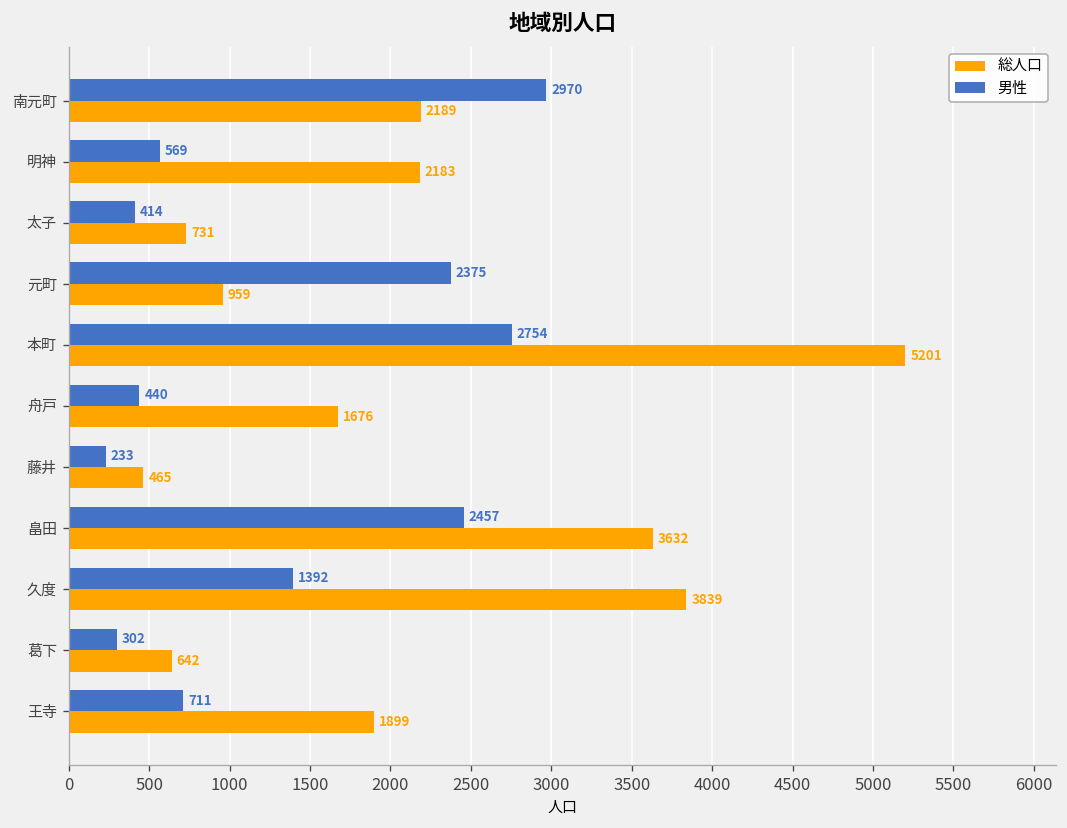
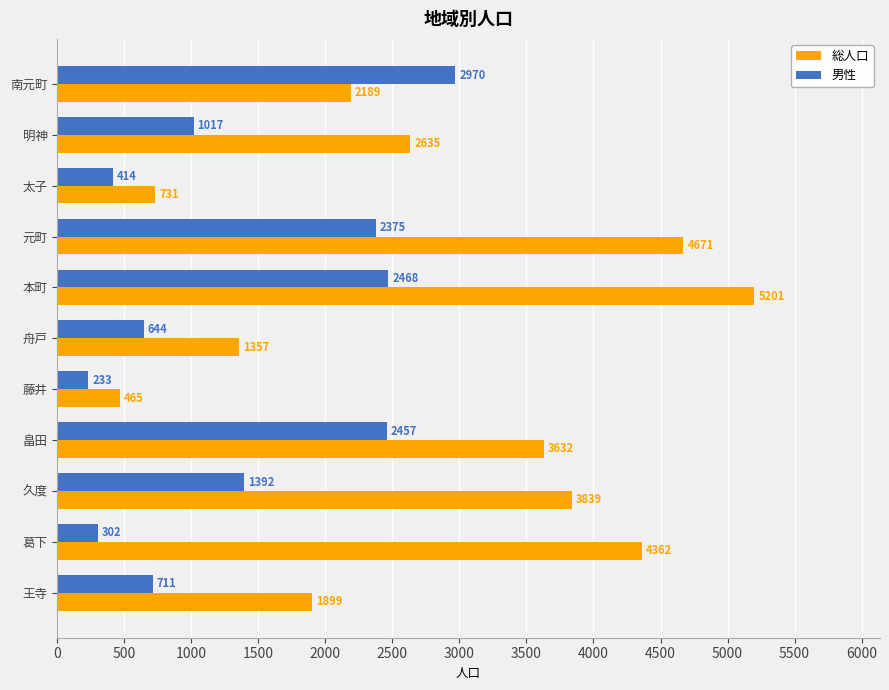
  {
    "総人口": {
      "南元町": 2189,
-     "明神": 2183,
+     "明神": 2635,
      "太子": 731,
-     "元町": 959,
+     "元町": 4671,
      "本町": 5201,
-     "舟戸": 1676,
+     "舟戸": 1357,
      "藤井": 465,
      "畠田": 3632,
      "久度": 3839,
-     "葛下": 642,
+     "葛下": 4362,
      "王寺": 1899
    },
    "男性": {
      "南元町": 2970,
-     "明神": 569,
+     "明神": 1017,
      "太子": 414,
      "元町": 2375,
-     "本町": 2754,
-     "舟戸": 440,
+     "本町": 2468,
+     "舟戸": 644,
      "藤井": 233,
      "畠田": 2457,
      "久度": 1392,
      "葛下": 302,
      "王寺": 711
    }
  }
